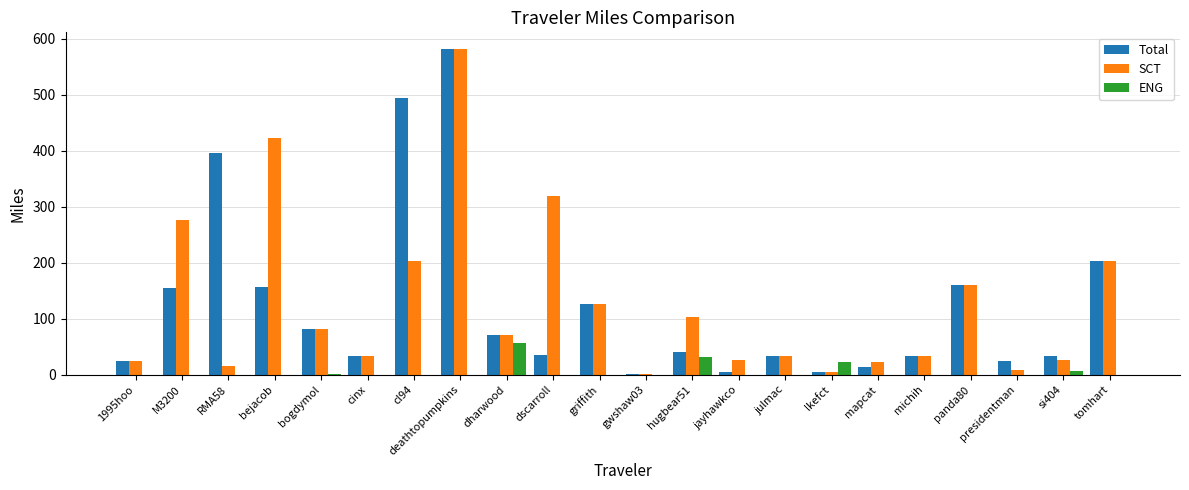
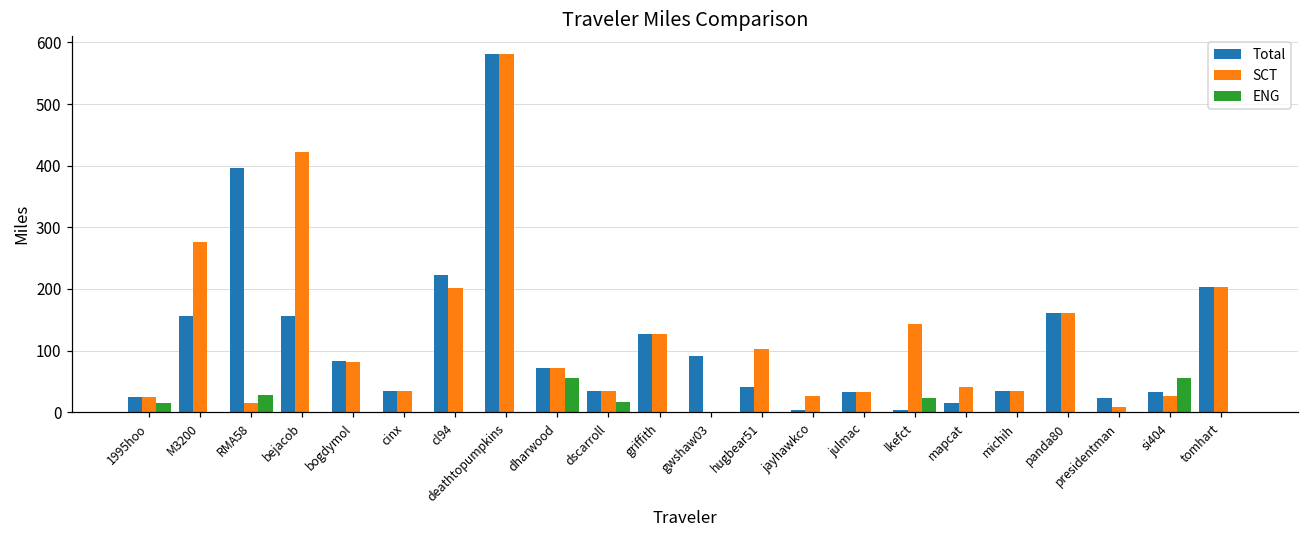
  {
    "Total": {
      "1995hoo": 20,
      "M3200": 160,
      "RMA58": 400,
      "bejacob": 160,
      "bogdymol": 80,
      "cinx": 30,
-     "cl94": 490,
+     "cl94": 220,
      "deathtopumpkins": 580,
      "dharwood": 70,
      "dscarroll": 30,
      "griffith": 130,
-     "gwshaw03": 0,
+     "gwshaw03": 90,
      "hugbear51": 40,
      "julmac": 30,
      "mapcat": 10,
      "michih": 30,
      "panda80": 160,
      "presidentman": 20,
      "si404": 30,
      "tomhart": 200
    },
    "SCT": {
      "1995hoo": 20,
      "M3200": 280,
      "RMA58": 10,
      "bejacob": 420,
      "bogdymol": 80,
      "cinx": 30,
      "cl94": 200,
      "deathtopumpkins": 580,
      "dharwood": 70,
-     "dscarroll": 320,
+     "dscarroll": 30,
      "griffith": 130,
      "hugbear51": 100,
      "jayhawkco": 30,
      "julmac": 30,
-     "lkefct": 0,
-     "mapcat": 20,
+     "lkefct": 140,
+     "mapcat": 40,
      "michih": 30,
      "panda80": 160,
      "presidentman": 10,
      "si404": 30,
      "tomhart": 200
    },
    "ENG": {
-     "1995hoo": 0,
+     "1995hoo": 20,
      "M3200": 0,
-     "RMA58": 0,
+     "RMA58": 30,
      "bejacob": 0,
      "cinx": 0,
      "cl94": 0,
      "deathtopumpkins": 0,
      "dharwood": 60,
-     "dscarroll": 0,
+     "dscarroll": 20,
      "griffith": 0,
      "gwshaw03": 0,
-     "hugbear51": 30,
+     "hugbear51": 0,
      "jayhawkco": 0,
      "julmac": 0,
      "lkefct": 20,
      "mapcat": 0,
      "michih": 0,
      "panda80": 0,
      "presidentman": 0,
-     "si404": 10,
+     "si404": 60,
      "tomhart": 0
    }
  }
